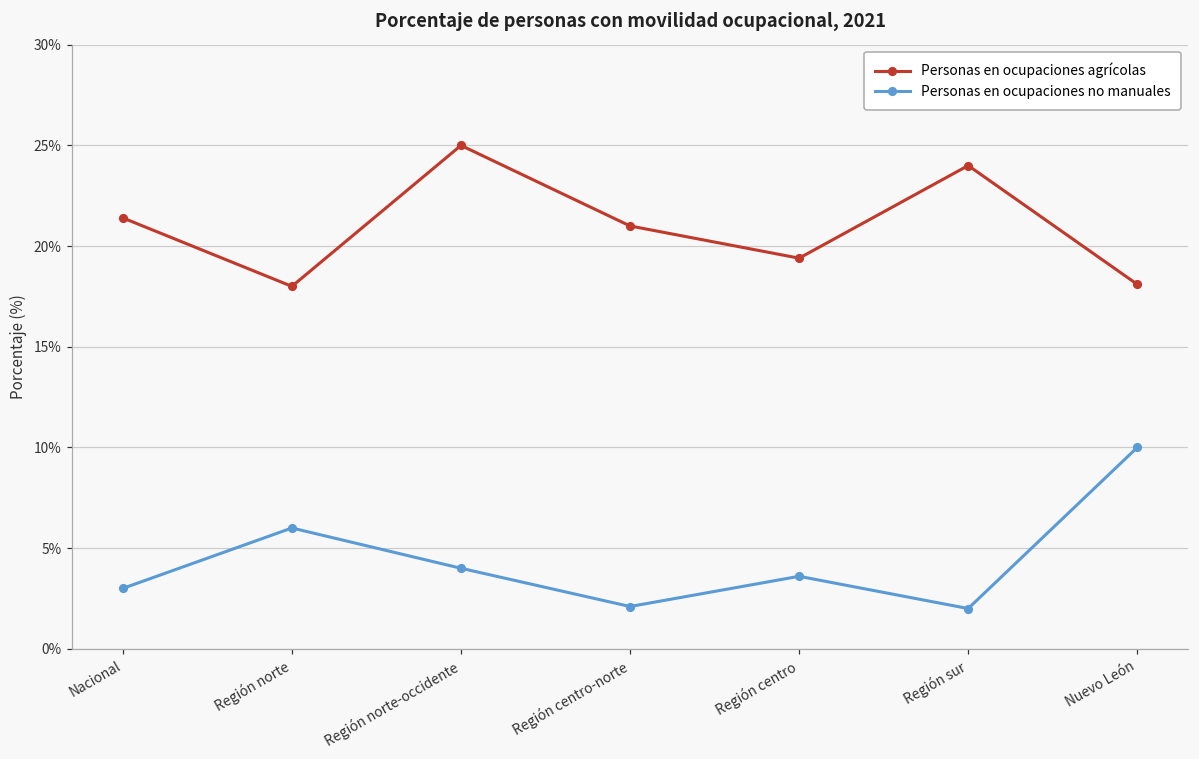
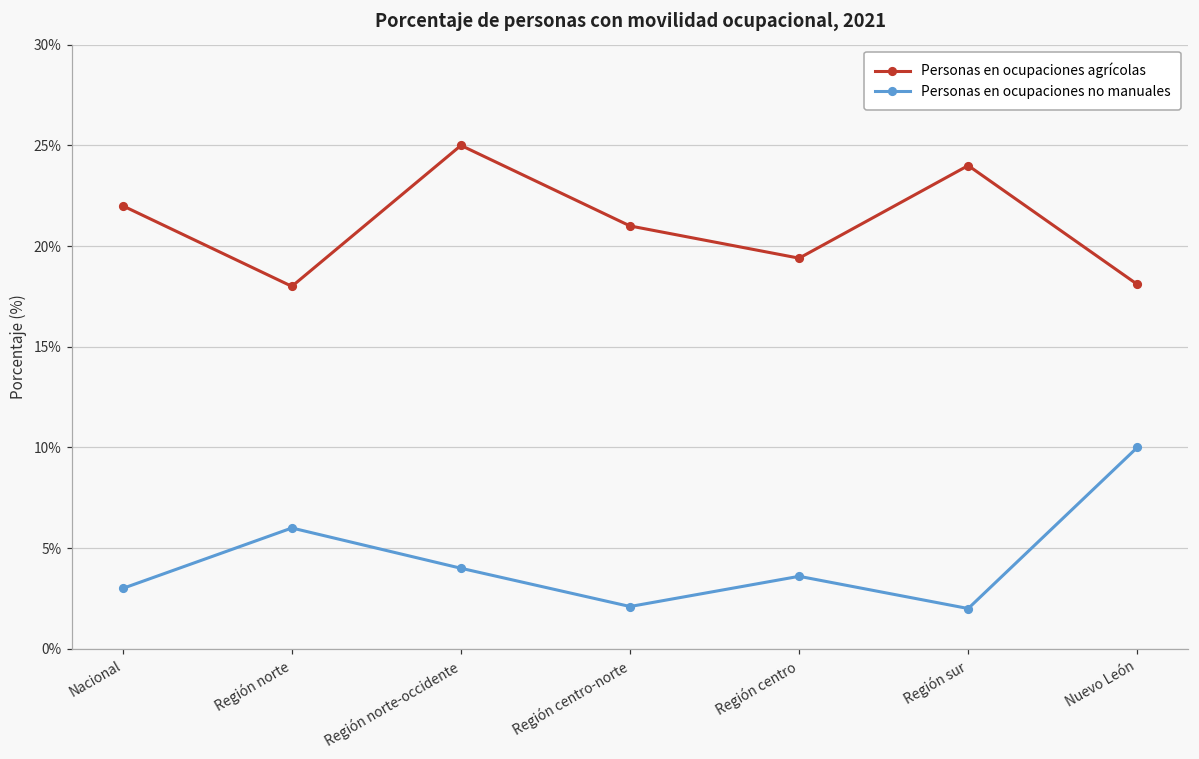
  {
    "Personas en ocupaciones agrícolas": {
-     "Nacional": "21.4%",
+     "Nacional": "22.0%",
      "Región norte": "18.0%",
      "Región norte-occidente": "25.0%",
      "Región centro-norte": "21.0%",
      "Región centro": "19.4%",
      "Región sur": "24.0%",
      "Nuevo León": "18.1%"
    },
    "Personas en ocupaciones no manuales": {
      "Nacional": "3.0%",
      "Región norte": "6.0%",
      "Región norte-occidente": "4.0%",
      "Región centro-norte": "2.1%",
      "Región centro": "3.6%",
      "Región sur": "2.0%",
      "Nuevo León": "10.0%"
    }
  }
